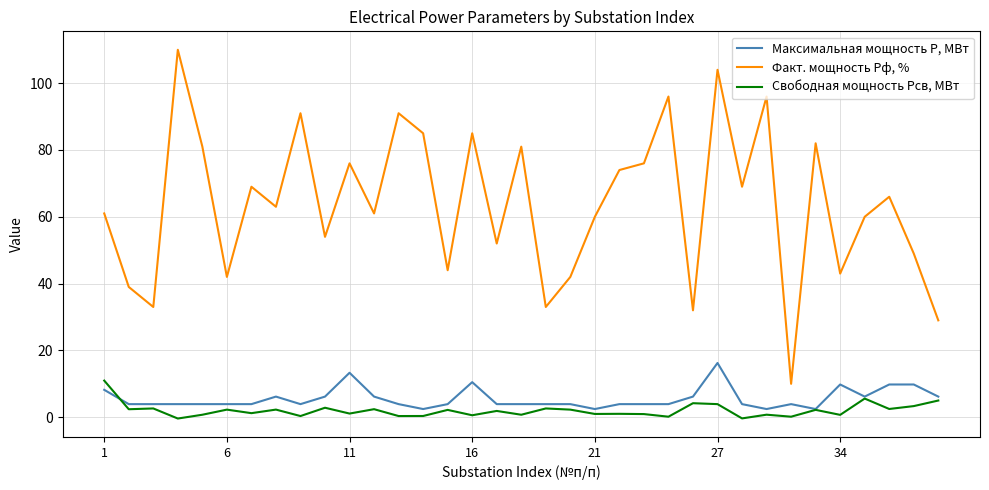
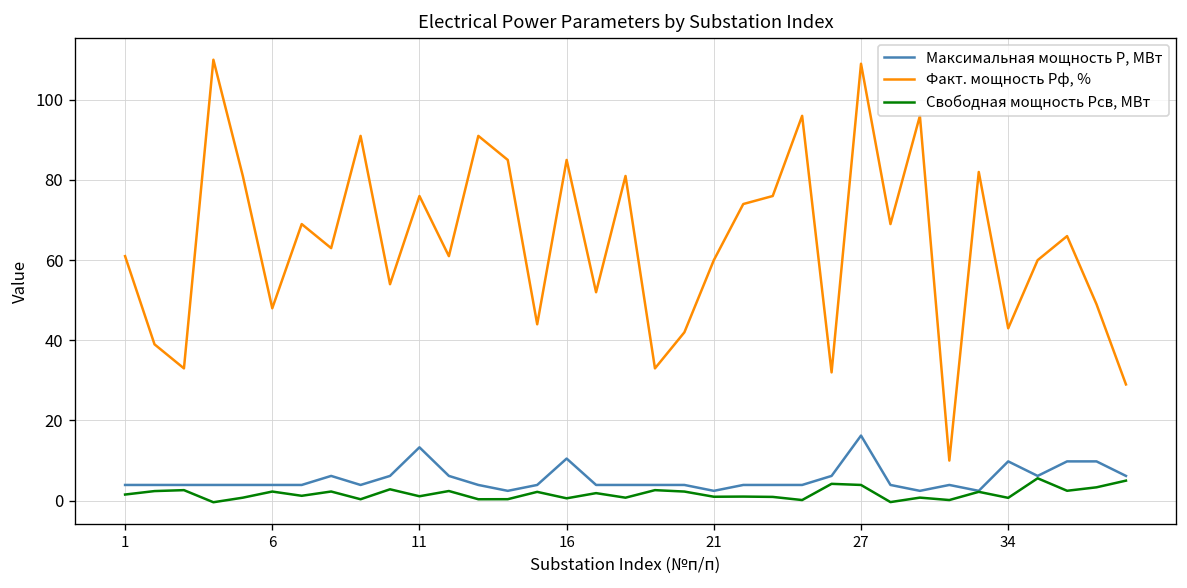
  {
    "Максимальная мощность Р, МВт": {
-     "1": 8,
+     "1": 4,
      "6": 4,
      "11": 13,
      "16": 11,
      "21": 2,
      "27": 16,
      "34": 10
    },
    "Факт. мощность Рф, %": {
      "1": 61,
-     "6": 42,
+     "6": 48,
      "11": 76,
      "16": 85,
      "21": 60,
-     "27": 104,
+     "27": 109,
      "34": 43
    },
    "Свободная мощность Рсв, МВт": {
-     "1": 11,
+     "1": 2,
      "6": 2,
      "11": 1,
      "16": 1,
      "21": 1,
      "27": 4,
      "34": 1
    }
  }
